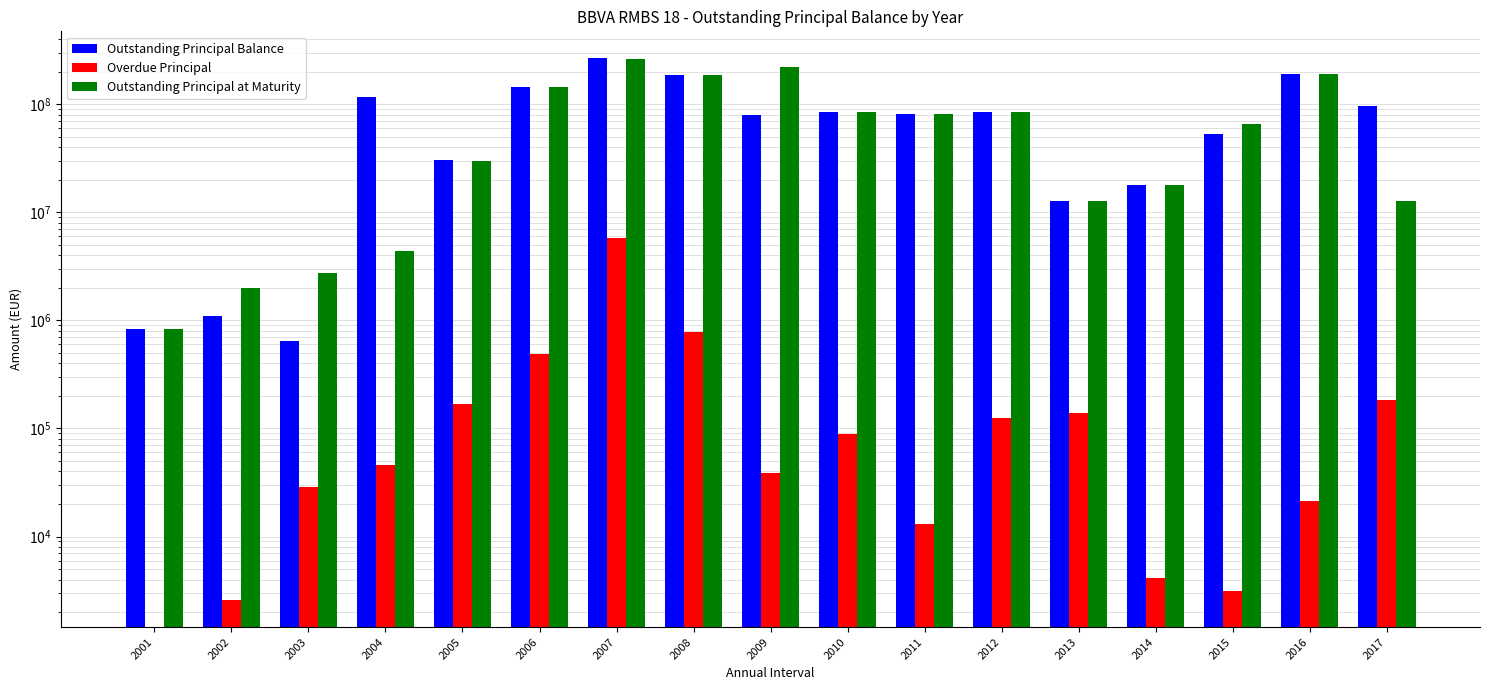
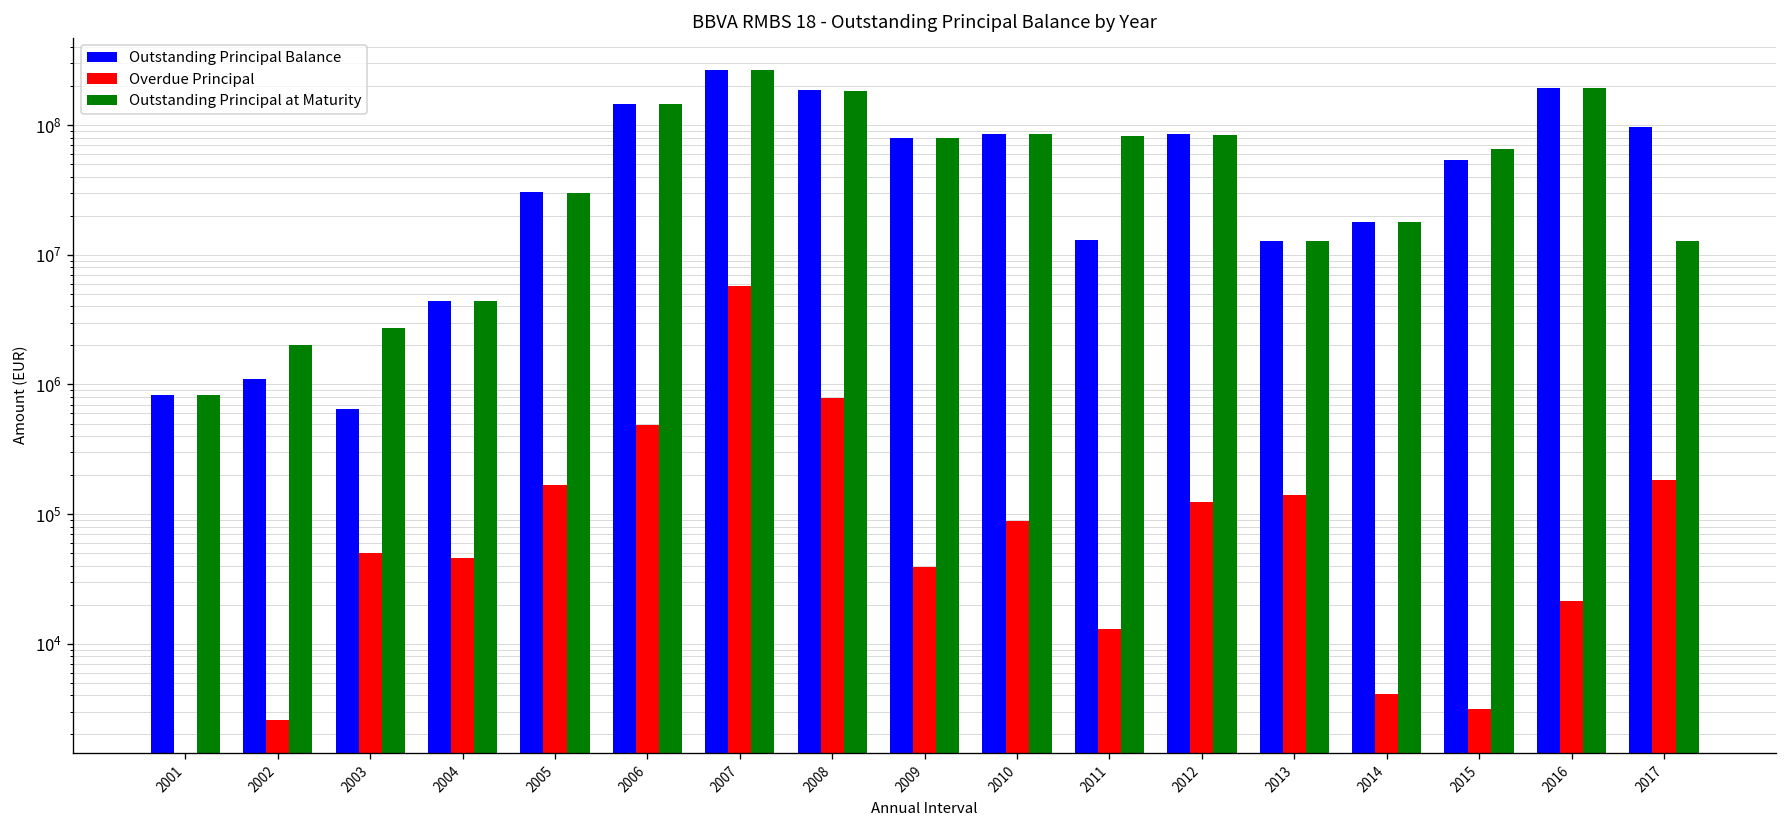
  {
    "Outstanding Principal Balance": {
      "2001": 800000,
      "2002": 1100000,
      "2003": 600000,
-     "2004": 120000000,
+     "2004": 4400000,
      "2005": 30000000,
      "2006": 140000000,
      "2007": 270000000,
      "2008": 190000000,
      "2009": 80000000,
      "2010": 90000000,
-     "2011": 80000000,
+     "2011": 13000000,
      "2012": 80000000,
      "2013": 13000000,
      "2014": 18000000,
      "2015": 50000000,
      "2016": 190000000,
      "2017": 100000000
    },
    "Overdue Principal": {
      "2002": 2600,
-     "2003": 28000,
+     "2003": 50000,
      "2004": 46000,
      "2005": 170000,
      "2006": 500000,
      "2007": 6000000,
      "2008": 800000,
      "2009": 39000,
      "2010": 90000,
      "2011": 13000,
      "2012": 120000,
      "2013": 140000,
      "2014": 4100,
      "2015": 3100,
      "2016": 21000,
      "2017": 180000
    },
    "Outstanding Principal at Maturity": {
      "2001": 800000,
      "2002": 2000000,
      "2003": 2700000,
      "2004": 4400000,
      "2005": 30000000,
      "2006": 140000000,
      "2007": 270000000,
      "2008": 190000000,
-     "2009": 220000000,
+     "2009": 80000000,
      "2010": 90000000,
      "2011": 80000000,
      "2012": 80000000,
      "2013": 13000000,
      "2014": 18000000,
      "2015": 70000000,
      "2016": 190000000,
      "2017": 13000000
    }
  }
